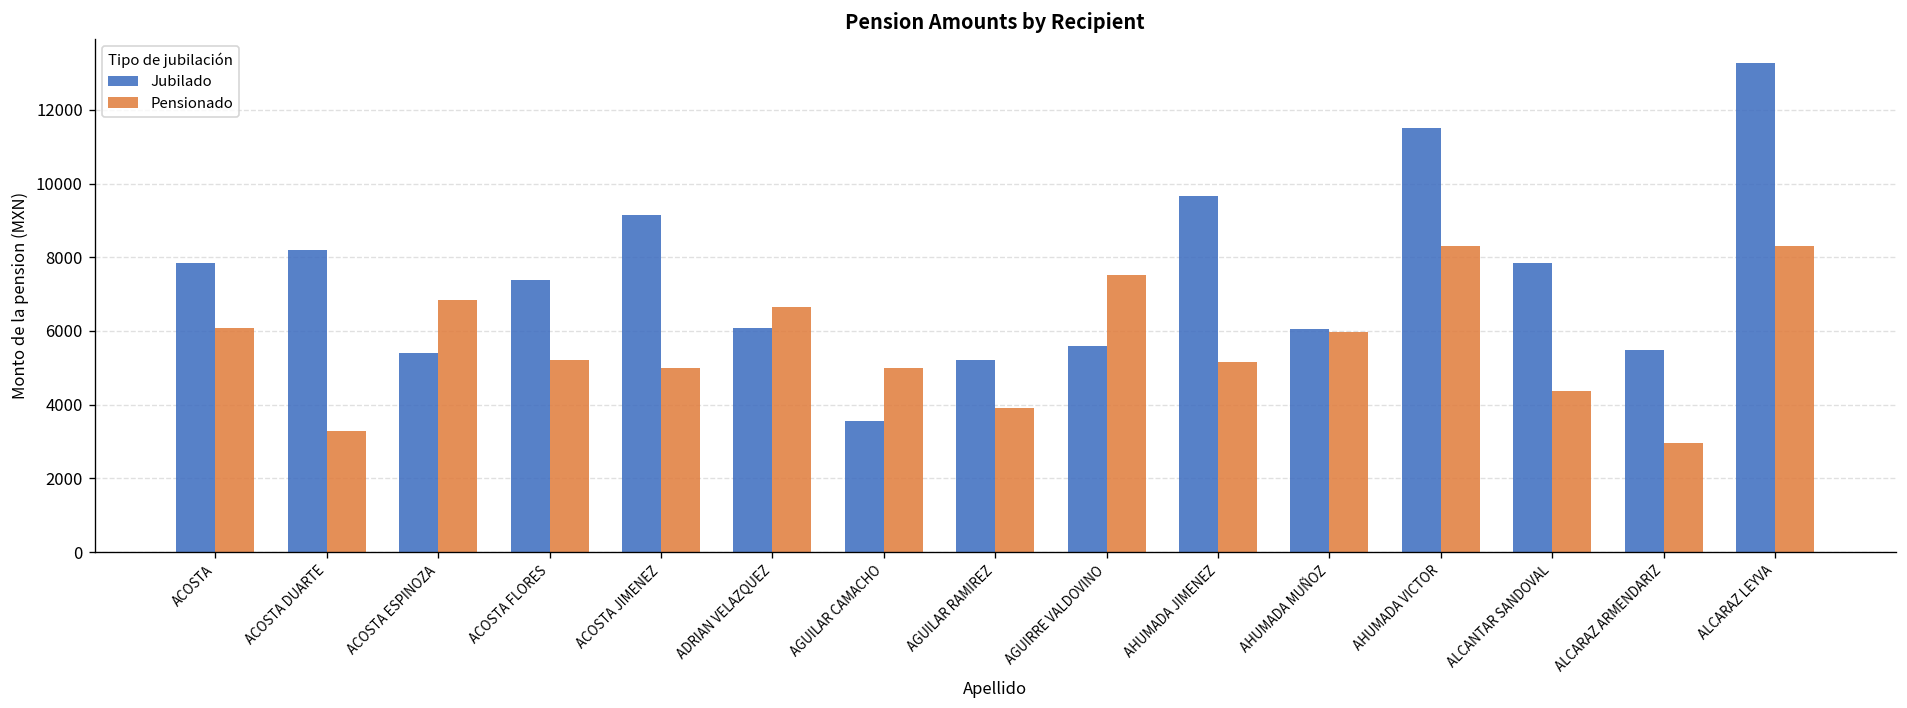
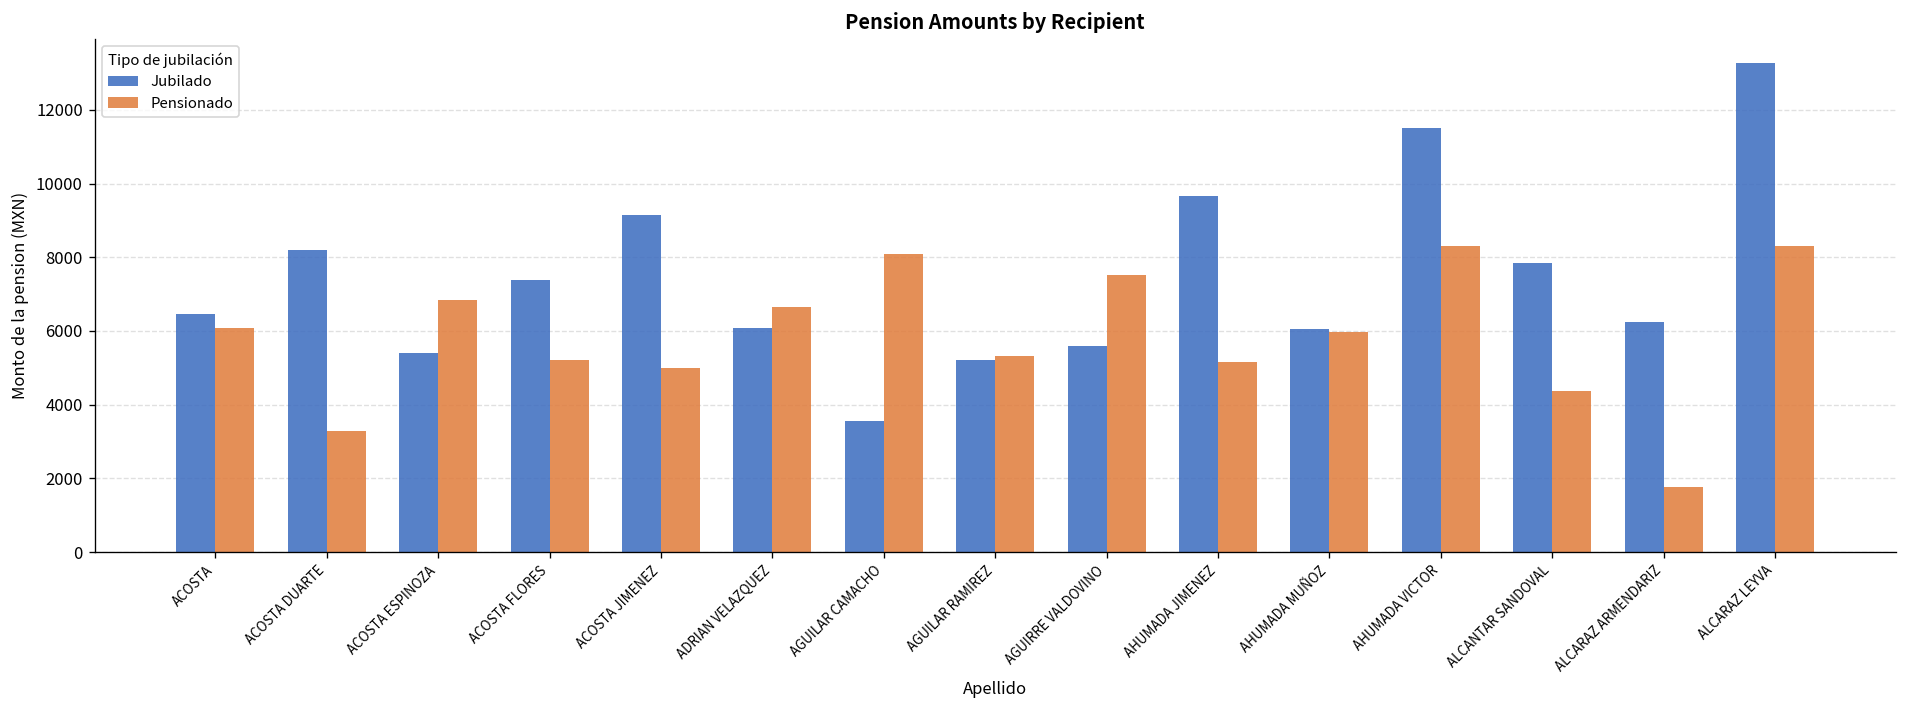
  {
    "Jubilado": {
-     "ACOSTA": 7800,
+     "ACOSTA": 6500,
      "ACOSTA DUARTE": 8200,
      "ACOSTA ESPINOZA": 5400,
      "ACOSTA FLORES": 7400,
      "ACOSTA JIMENEZ": 9100,
      "ADRIAN VELAZQUEZ": 6100,
      "AGUILAR CAMACHO": 3600,
      "AGUILAR RAMIREZ": 5200,
      "AGUIRRE VALDOVINO": 5600,
      "AHUMADA JIMENEZ": 9700,
      "AHUMADA MUÑOZ": 6100,
      "AHUMADA VICTOR": 11500,
      "ALCANTAR SANDOVAL": 7800,
-     "ALCARAZ ARMENDARIZ": 5500,
+     "ALCARAZ ARMENDARIZ": 6200,
      "ALCARAZ LEYVA": 13300
    },
    "Pensionado": {
      "ACOSTA": 6100,
      "ACOSTA DUARTE": 3300,
      "ACOSTA ESPINOZA": 6800,
      "ACOSTA FLORES": 5200,
      "ACOSTA JIMENEZ": 5000,
      "ADRIAN VELAZQUEZ": 6700,
-     "AGUILAR CAMACHO": 5000,
-     "AGUILAR RAMIREZ": 3900,
+     "AGUILAR CAMACHO": 8100,
+     "AGUILAR RAMIREZ": 5300,
      "AGUIRRE VALDOVINO": 7500,
      "AHUMADA JIMENEZ": 5200,
      "AHUMADA MUÑOZ": 6000,
      "AHUMADA VICTOR": 8300,
      "ALCANTAR SANDOVAL": 4400,
-     "ALCARAZ ARMENDARIZ": 3000,
+     "ALCARAZ ARMENDARIZ": 1800,
      "ALCARAZ LEYVA": 8300
    }
  }
